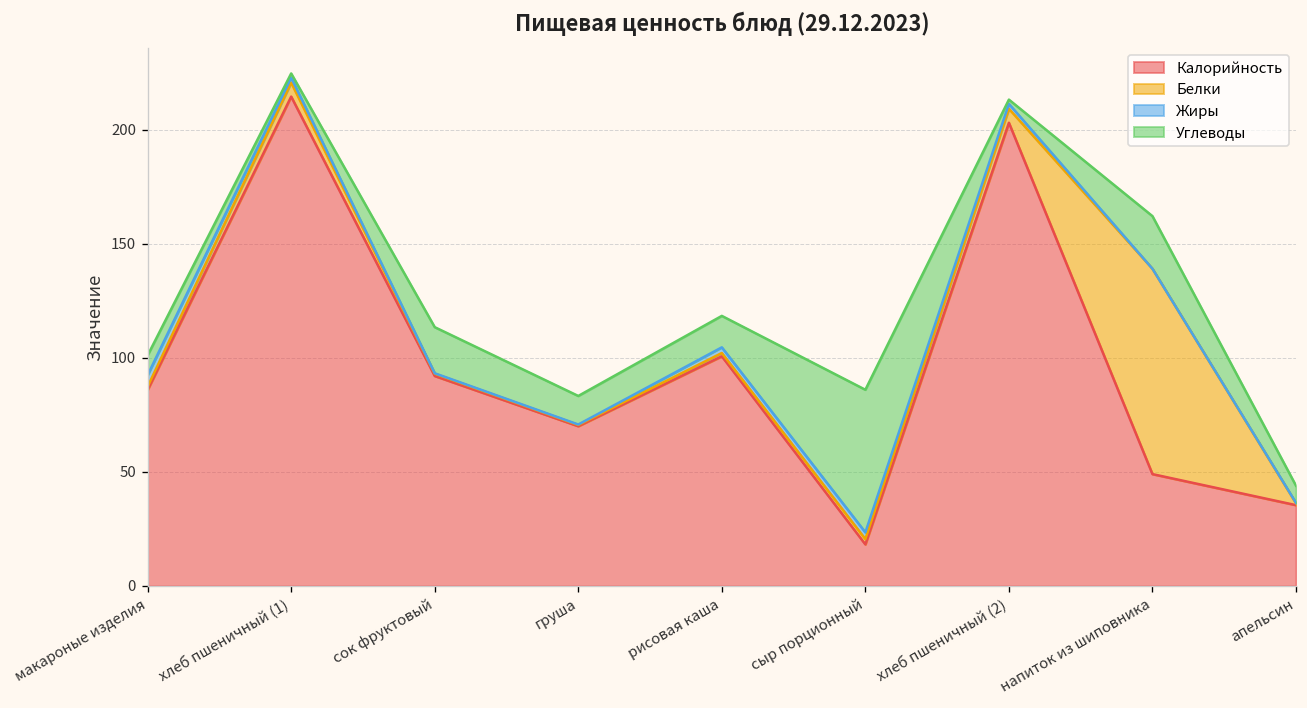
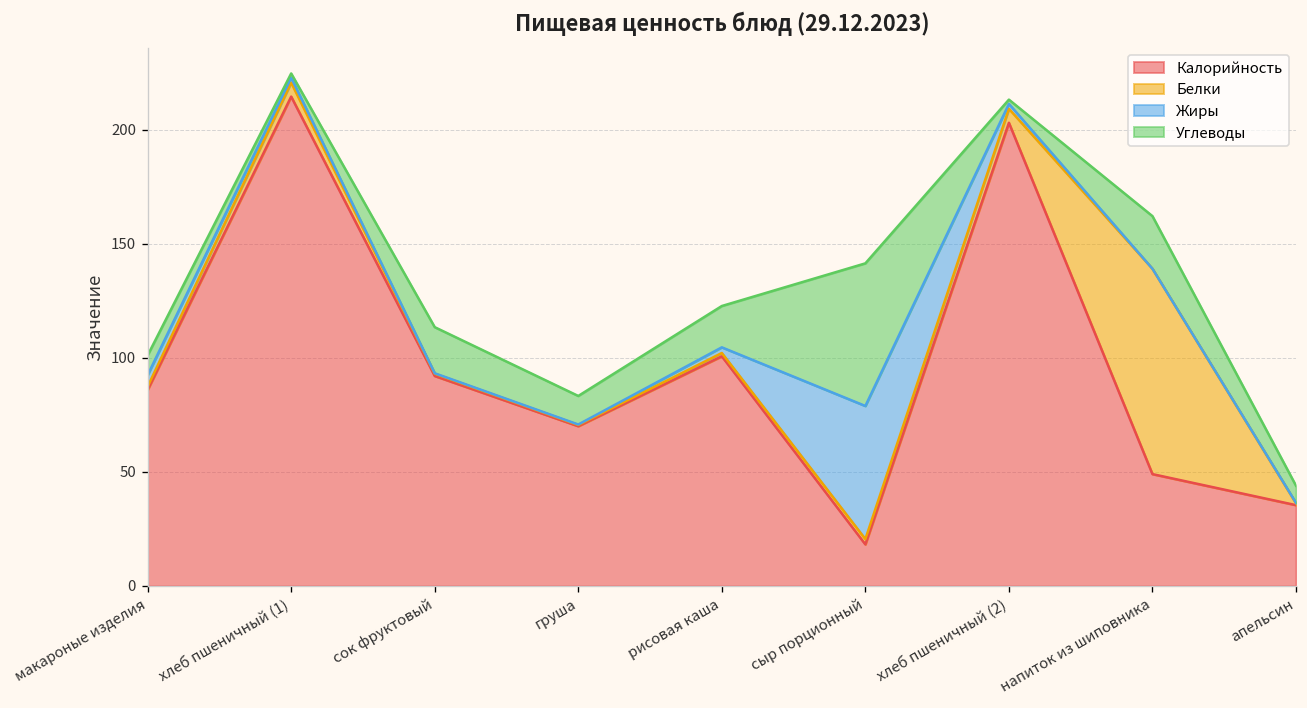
  {
    "Калорийность": {
      "макароные изделия": 86,
      "хлеб пшеничный (1)": 214,
      "рисовая каша": 101,
      "сыр порционный": 18,
      "хлеб пшеничный (2)": 203,
      "напиток из шиповника": 49
    },
    "Белки": {
      "макароные изделия": 1,
      "хлеб пшеничный (1)": 6,
      "рисовая каша": 1,
      "сыр порционный": 2,
      "хлеб пшеничный (2)": 6
    },
    "Жиры": {
      "макароные изделия": 5,
      "хлеб пшеничный (1)": 2,
      "рисовая каша": 2,
-     "сыр порционный": 3,
+     "сыр порционный": 58,
      "хлеб пшеничный (2)": 2
    },
    "Углеводы": {
      "макароные изделия": 9,
      "хлеб пшеничный (1)": 2,
      "сок фруктовый": 20,
      "груша": 13,
-     "рисовая каша": 14,
+     "рисовая каша": 18,
      "сыр порционный": 63,
      "хлеб пшеничный (2)": 2,
      "напиток из шиповника": 23,
      "апельсин": 8
    }
  }
